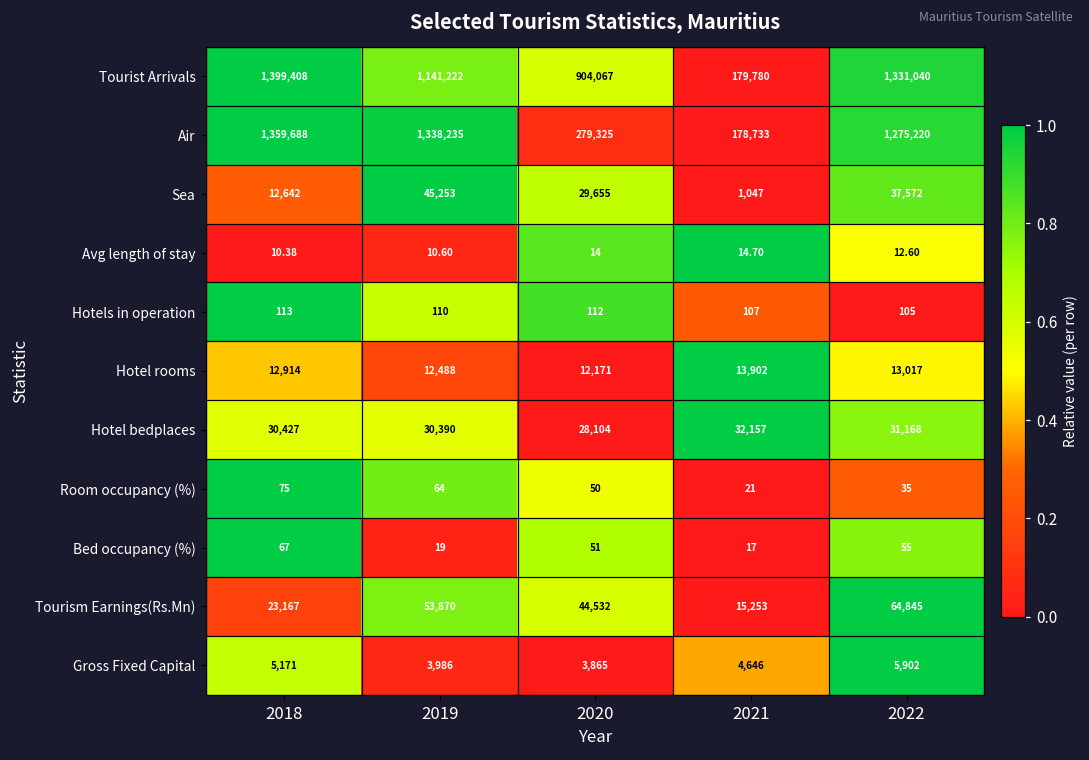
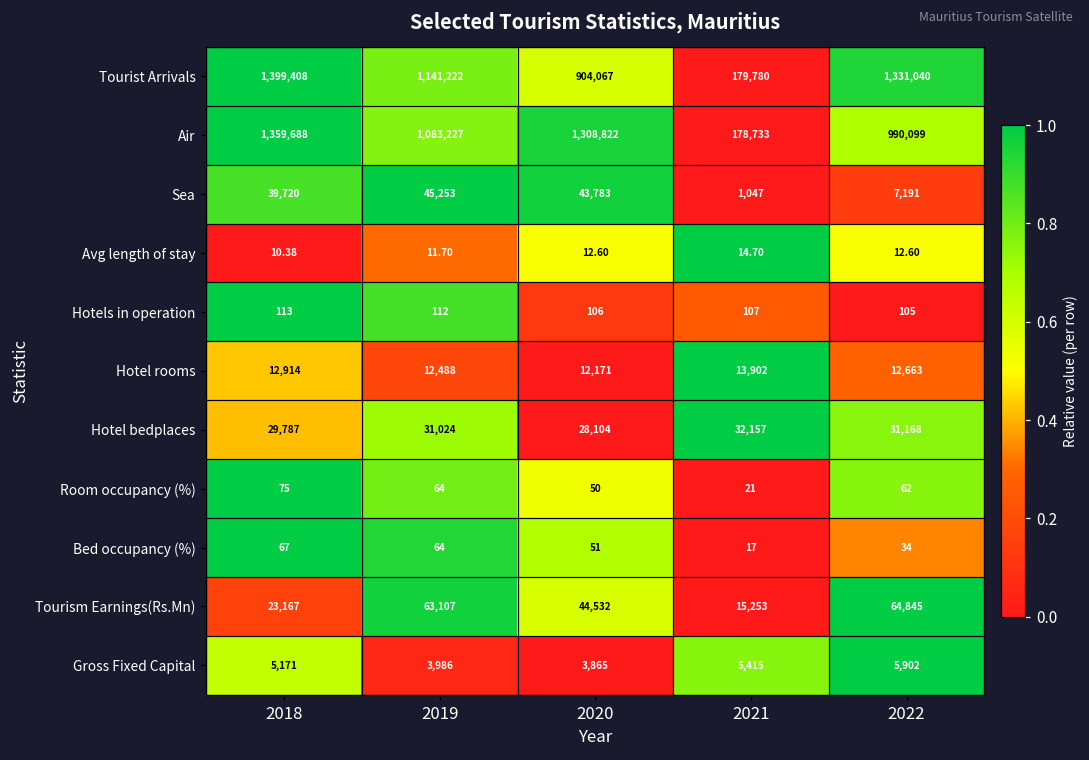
  {
    "Tourist Arrivals": {
      "2018": "1,399,408",
      "2019": "1,141,222",
      "2020": "904,067",
      "2021": "179,780",
      "2022": "1,331,040"
    },
    "Air": {
      "2018": "1,359,688",
-     "2019": "1,338,235",
-     "2020": "279,325",
+     "2019": "1,083,227",
+     "2020": "1,308,822",
      "2021": "178,733",
-     "2022": "1,275,220"
+     "2022": "990,099"
    },
    "Sea": {
-     "2018": "12,642",
+     "2018": "39,720",
      "2019": "45,253",
-     "2020": "29,655",
+     "2020": "43,783",
      "2021": "1,047",
-     "2022": "37,572"
+     "2022": "7,191"
    },
    "Avg length of stay": {
      "2018": "10.38",
-     "2019": "10.60",
-     "2020": "14",
+     "2019": "11.70",
+     "2020": "12.60",
      "2021": "14.70",
      "2022": "12.60"
    },
    "Hotels in operation": {
      "2018": "113",
-     "2019": "110",
-     "2020": "112",
+     "2019": "112",
+     "2020": "106",
      "2021": "107",
      "2022": "105"
    },
    "Hotel rooms": {
      "2018": "12,914",
      "2019": "12,488",
      "2020": "12,171",
      "2021": "13,902",
-     "2022": "13,017"
+     "2022": "12,663"
    },
    "Hotel bedplaces": {
-     "2018": "30,427",
-     "2019": "30,390",
+     "2018": "29,787",
+     "2019": "31,024",
      "2020": "28,104",
      "2021": "32,157",
      "2022": "31,168"
    },
    "Room occupancy (%)": {
      "2018": "75",
      "2019": "64",
      "2020": "50",
      "2021": "21",
-     "2022": "35"
+     "2022": "62"
    },
    "Bed occupancy (%)": {
      "2018": "67",
-     "2019": "19",
+     "2019": "64",
      "2020": "51",
      "2021": "17",
-     "2022": "55"
+     "2022": "34"
    },
    "Tourism Earnings(Rs.Mn)": {
      "2018": "23,167",
-     "2019": "53,870",
+     "2019": "63,107",
      "2020": "44,532",
      "2021": "15,253",
      "2022": "64,845"
    },
    "Gross Fixed Capital": {
      "2018": "5,171",
      "2019": "3,986",
      "2020": "3,865",
-     "2021": "4,646",
+     "2021": "5,415",
      "2022": "5,902"
    }
  }
